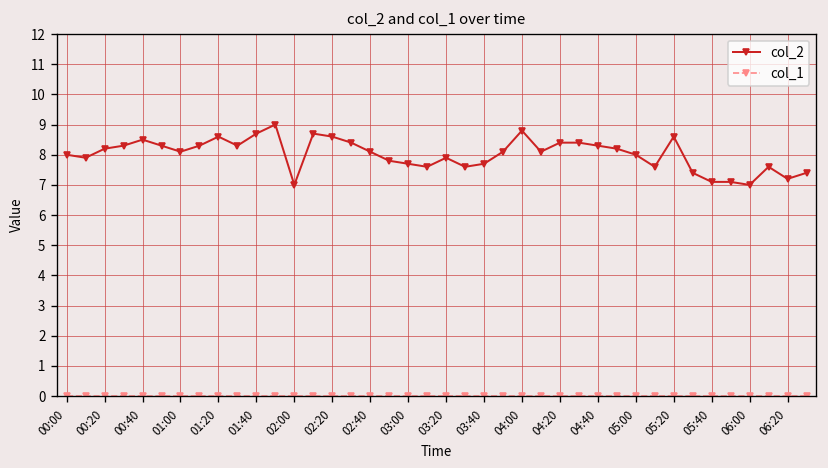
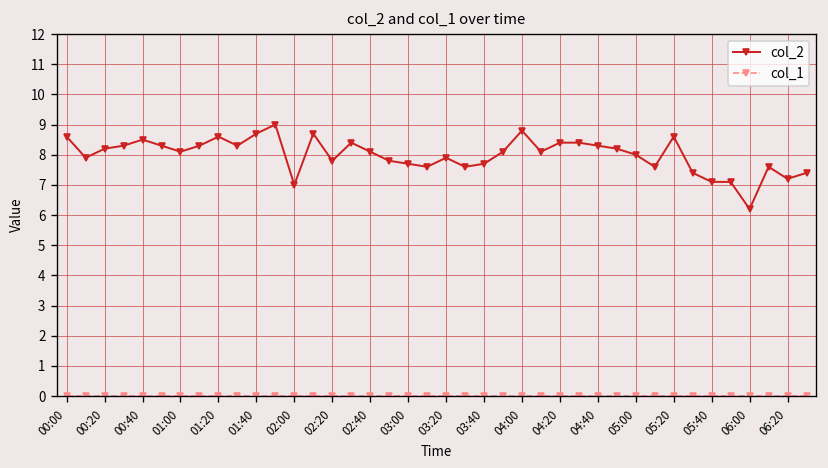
  {
    "col_2": {
-     "00:00": 8.0,
+     "00:00": 8.6,
      "00:20": 8.2,
      "00:40": 8.5,
      "01:00": 8.1,
      "01:20": 8.6,
      "01:40": 8.7,
      "02:00": 7.0,
-     "02:20": 8.6,
+     "02:20": 7.8,
      "02:40": 8.1,
      "03:00": 7.7,
      "03:20": 7.9,
      "03:40": 7.7,
      "04:00": 8.8,
      "04:20": 8.4,
      "04:40": 8.3,
      "05:00": 8.0,
      "05:20": 8.6,
      "05:40": 7.1,
-     "06:00": 7.0,
+     "06:00": 6.2,
      "06:20": 7.2
    },
    "col_1": {
      "00:00": 0.0,
      "00:20": 0.0,
      "00:40": 0.0,
      "01:00": 0.0,
      "01:20": 0.0,
      "01:40": 0.0,
      "02:00": 0.0,
      "02:20": 0.0,
      "02:40": 0.0,
      "03:00": 0.0,
      "03:20": 0.0,
      "03:40": 0.0,
      "04:00": 0.0,
      "04:20": 0.0,
      "04:40": 0.0,
      "05:00": 0.0,
      "05:20": 0.0,
      "05:40": 0.0,
      "06:00": 0.0,
      "06:20": 0.0
    }
  }
